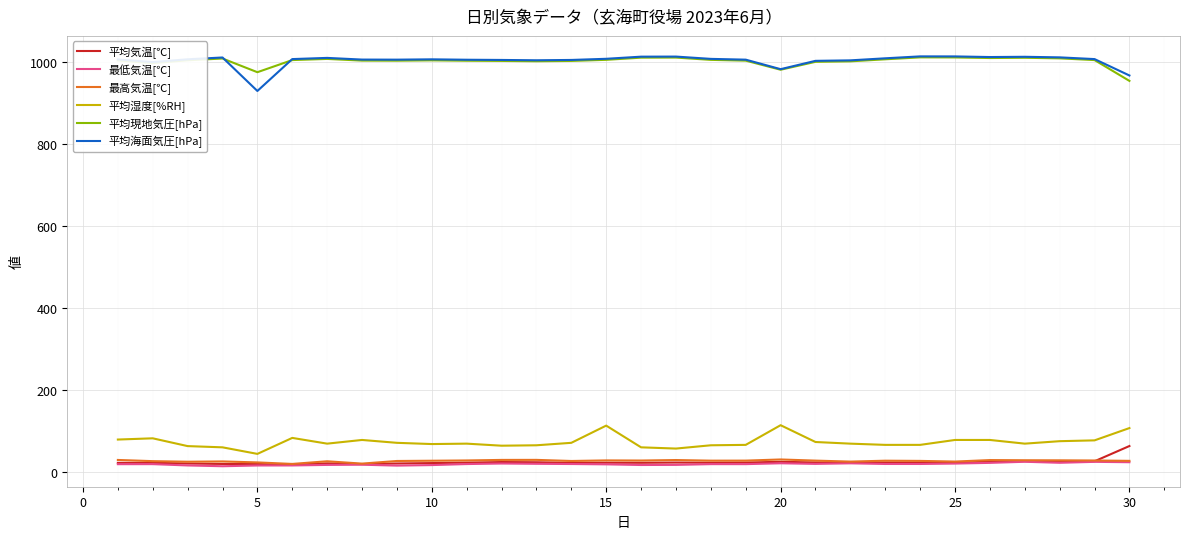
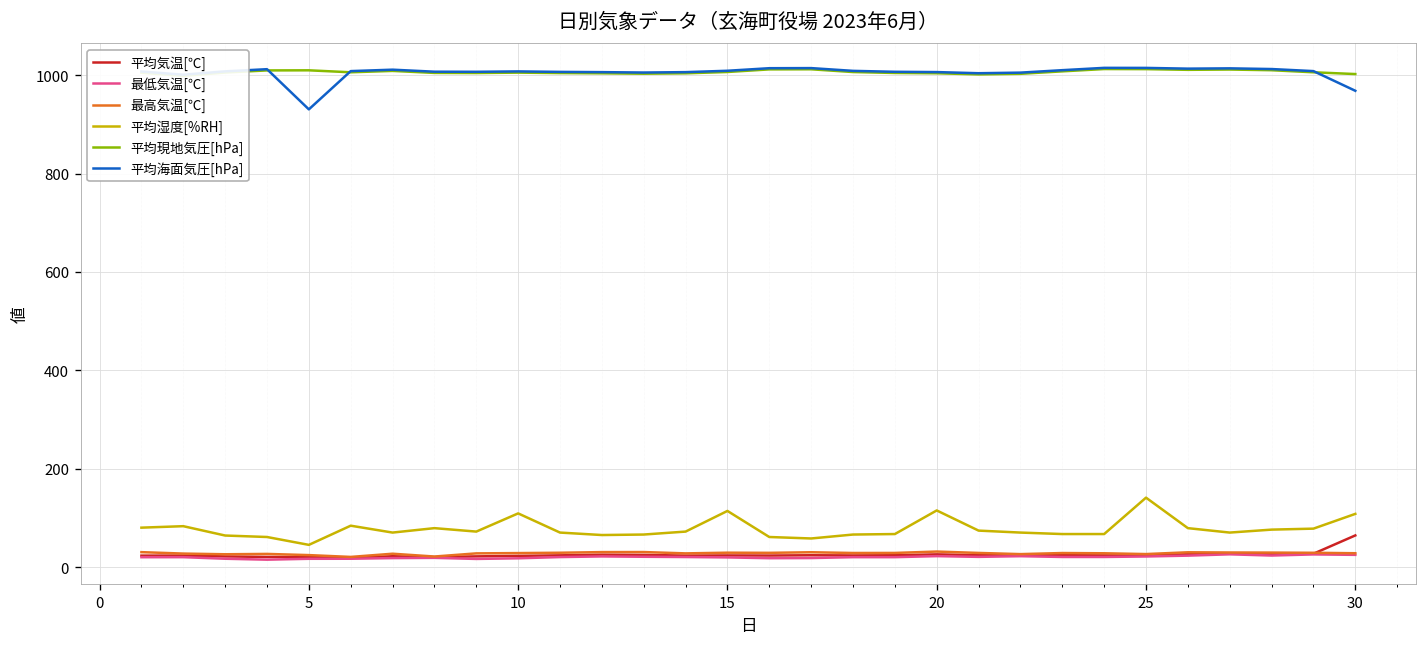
  {
    "平均気温[℃]": {
      "30": 60
    },
    "平均湿度[%RH]": {
      "5": 50,
-     "10": 70,
+     "10": 110,
      "15": 110,
      "20": 120,
-     "25": 80,
+     "25": 140,
      "30": 110
    },
    "平均現地気圧[hPa]": {
-     "5": 980,
-     "20": 980,
-     "30": 960
+     "5": 1010,
+     "20": 1000,
+     "30": 1000
    },
    "平均海面気圧[hPa]": {
      "5": 930,
-     "20": 980,
+     "20": 1010,
      "30": 970
    }
  }
